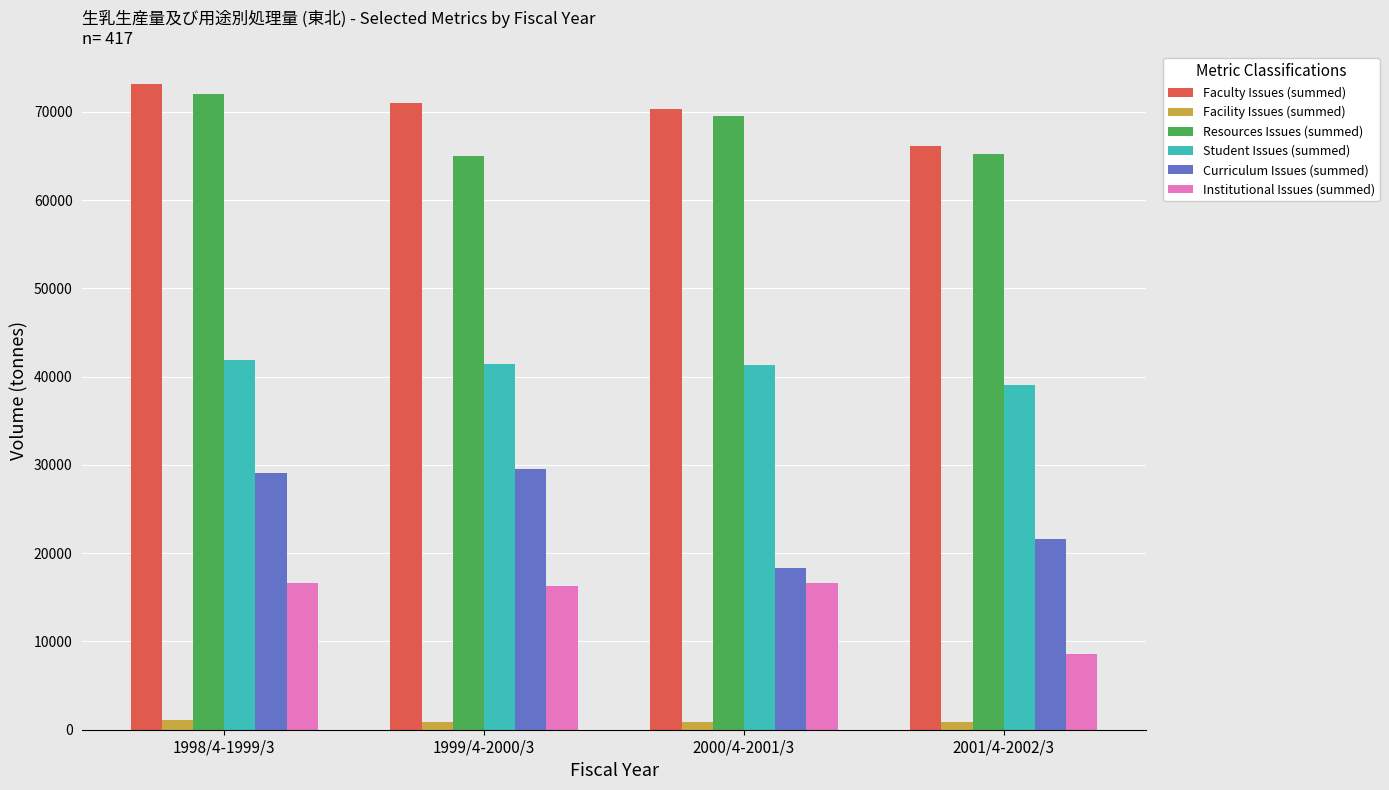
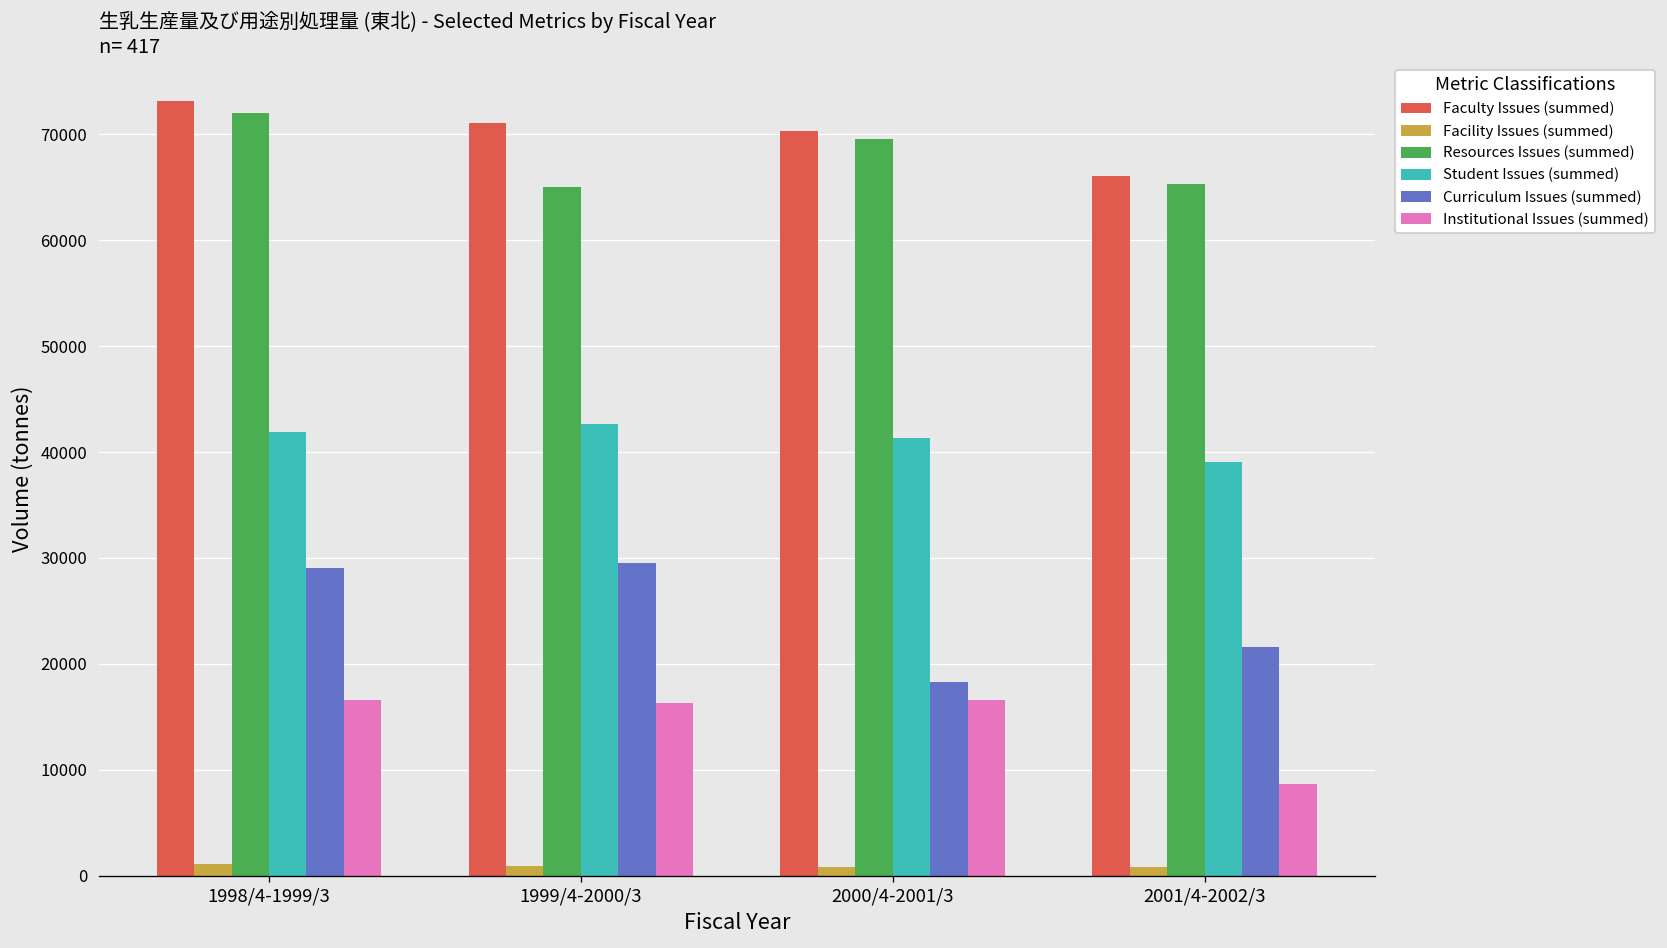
  {
    "Faculty Issues (summed)": {
      "1998/4-1999/3": 73000,
      "1999/4-2000/3": 71000,
      "2000/4-2001/3": 70000,
      "2001/4-2002/3": 66000
    },
    "Facility Issues (summed)": {
      "1998/4-1999/3": 1000,
      "1999/4-2000/3": 1000,
      "2000/4-2001/3": 1000,
      "2001/4-2002/3": 1000
    },
    "Resources Issues (summed)": {
      "1998/4-1999/3": 72000,
      "1999/4-2000/3": 65000,
      "2000/4-2001/3": 70000,
      "2001/4-2002/3": 65000
    },
    "Student Issues (summed)": {
      "1998/4-1999/3": 42000,
-     "1999/4-2000/3": 41000,
+     "1999/4-2000/3": 43000,
      "2000/4-2001/3": 41000,
      "2001/4-2002/3": 39000
    },
    "Curriculum Issues (summed)": {
      "1998/4-1999/3": 29000,
      "1999/4-2000/3": 30000,
      "2000/4-2001/3": 18000,
      "2001/4-2002/3": 22000
    },
    "Institutional Issues (summed)": {
      "1998/4-1999/3": 17000,
      "1999/4-2000/3": 16000,
      "2000/4-2001/3": 17000,
      "2001/4-2002/3": 9000
    }
  }
